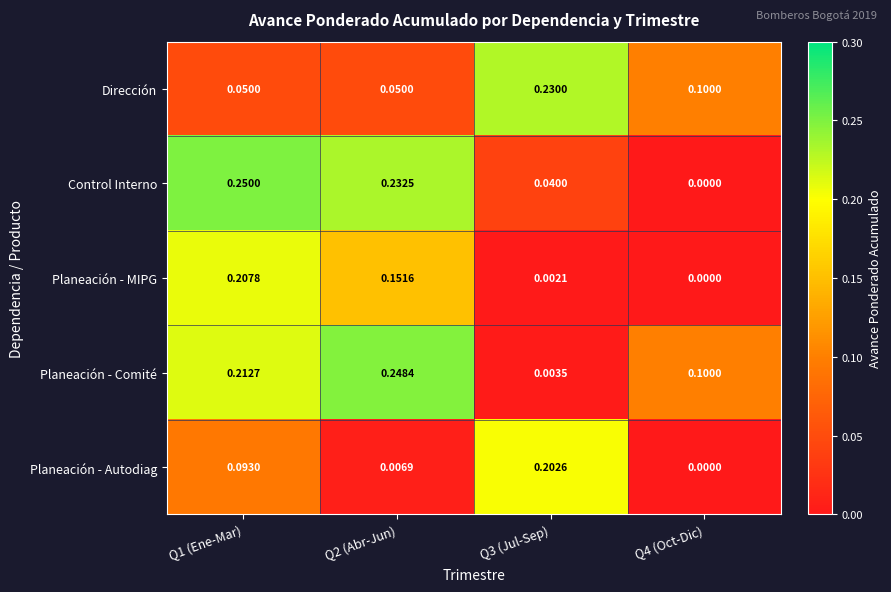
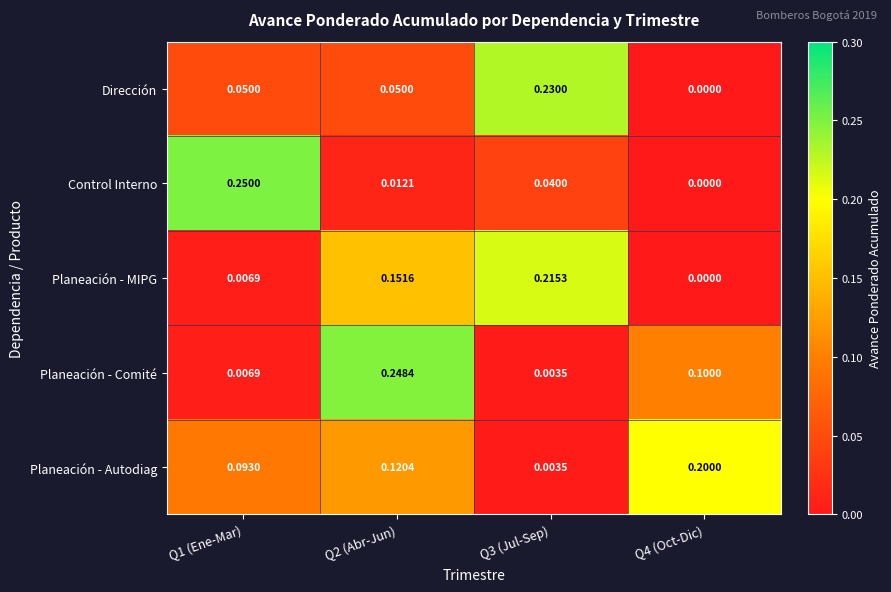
  {
    "Dirección": {
      "Q1 (Ene-Mar)": 0.0500,
      "Q2 (Abr-Jun)": 0.0500,
      "Q3 (Jul-Sep)": 0.2300,
-     "Q4 (Oct-Dic)": 0.1000
+     "Q4 (Oct-Dic)": 0.0000
    },
    "Control Interno": {
      "Q1 (Ene-Mar)": 0.2500,
-     "Q2 (Abr-Jun)": 0.2325,
+     "Q2 (Abr-Jun)": 0.0121,
      "Q3 (Jul-Sep)": 0.0400,
      "Q4 (Oct-Dic)": 0.0000
    },
    "Planeación - MIPG": {
-     "Q1 (Ene-Mar)": 0.2078,
+     "Q1 (Ene-Mar)": 0.0069,
      "Q2 (Abr-Jun)": 0.1516,
-     "Q3 (Jul-Sep)": 0.0021,
+     "Q3 (Jul-Sep)": 0.2153,
      "Q4 (Oct-Dic)": 0.0000
    },
    "Planeación - Comité": {
-     "Q1 (Ene-Mar)": 0.2127,
+     "Q1 (Ene-Mar)": 0.0069,
      "Q2 (Abr-Jun)": 0.2484,
      "Q3 (Jul-Sep)": 0.0035,
      "Q4 (Oct-Dic)": 0.1000
    },
    "Planeación - Autodiag": {
      "Q1 (Ene-Mar)": 0.0930,
-     "Q2 (Abr-Jun)": 0.0069,
-     "Q3 (Jul-Sep)": 0.2026,
-     "Q4 (Oct-Dic)": 0.0000
+     "Q2 (Abr-Jun)": 0.1204,
+     "Q3 (Jul-Sep)": 0.0035,
+     "Q4 (Oct-Dic)": 0.2000
    }
  }
